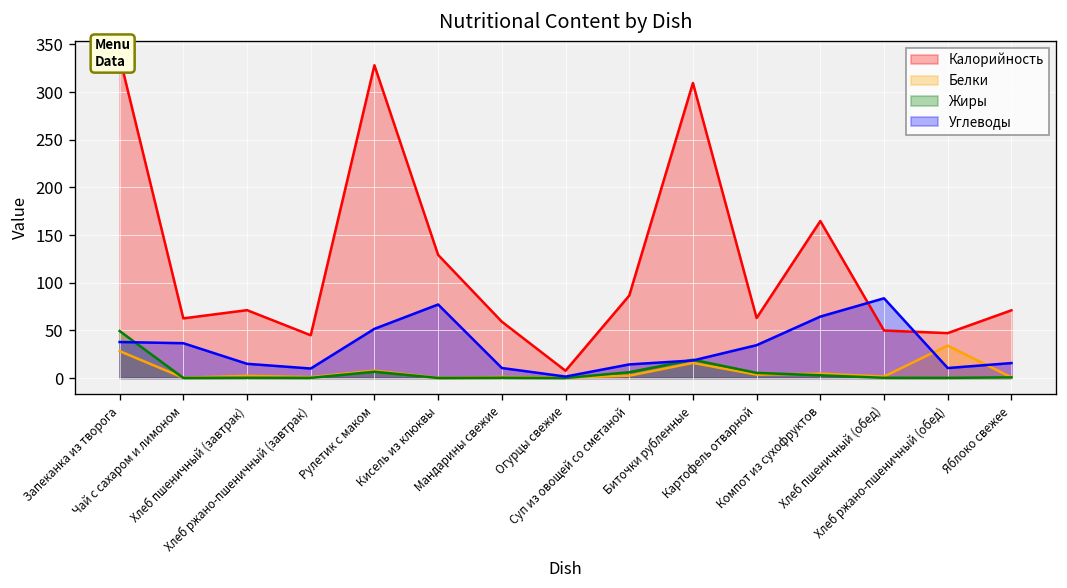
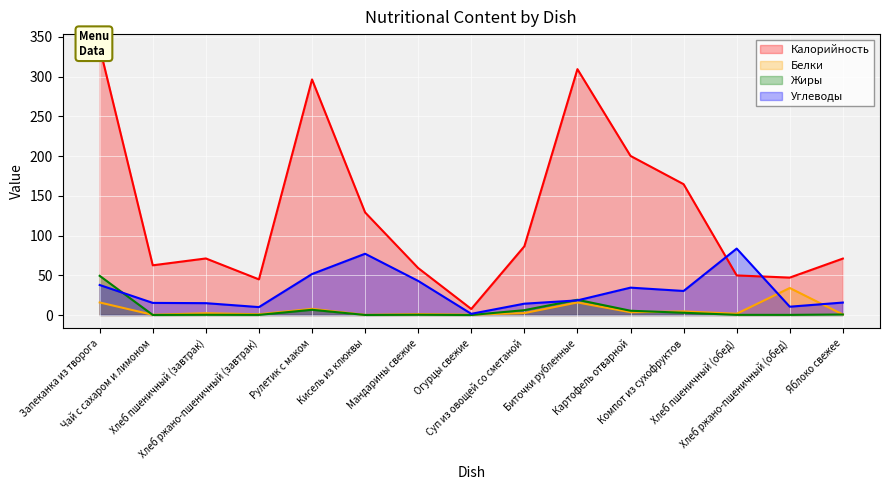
  {
    "Калорийность": {
      "Чай с сахаром и лимоном": 60,
      "Хлеб пшеничный (завтрак)": 70,
      "Хлеб ржано-пшеничный (завтрак)": 40,
-     "Рулетик с маком": 330,
+     "Рулетик с маком": 300,
      "Кисель из клюквы": 130,
      "Мандарины свежие": 60,
      "Огурцы свежие": 10,
      "Суп из овощей со сметаной": 90,
      "Биточки рубленные": 310,
-     "Картофель отварной": 60,
+     "Картофель отварной": 200,
      "Компот из сухофруктов": 160,
      "Хлеб пшеничный (обед)": 50,
      "Хлеб ржано-пшеничный (обед)": 50,
      "Яблоко свежее": 70
    },
    "Белки": {
-     "Запеканка из творога": 30,
+     "Запеканка из творога": 20,
      "Суп из овощей со сметаной": 0,
      "Хлеб ржано-пшеничный (обед)": 30
    },
    "Жиры": {
      "Запеканка из творога": 50,
      "Суп из овощей со сметаной": 10,
      "Хлеб ржано-пшеничный (обед)": 0
    },
    "Углеводы": {
      "Запеканка из творога": 40,
-     "Чай с сахаром и лимоном": 40,
+     "Чай с сахаром и лимоном": 20,
      "Хлеб пшеничный (завтрак)": 10,
      "Хлеб ржано-пшеничный (завтрак)": 10,
      "Рулетик с маком": 50,
      "Кисель из клюквы": 80,
-     "Мандарины свежие": 10,
+     "Мандарины свежие": 40,
      "Суп из овощей со сметаной": 10,
      "Картофель отварной": 30,
-     "Компот из сухофруктов": 60,
+     "Компот из сухофруктов": 30,
      "Хлеб пшеничный (обед)": 80,
      "Хлеб ржано-пшеничный (обед)": 10,
      "Яблоко свежее": 20
    }
  }
